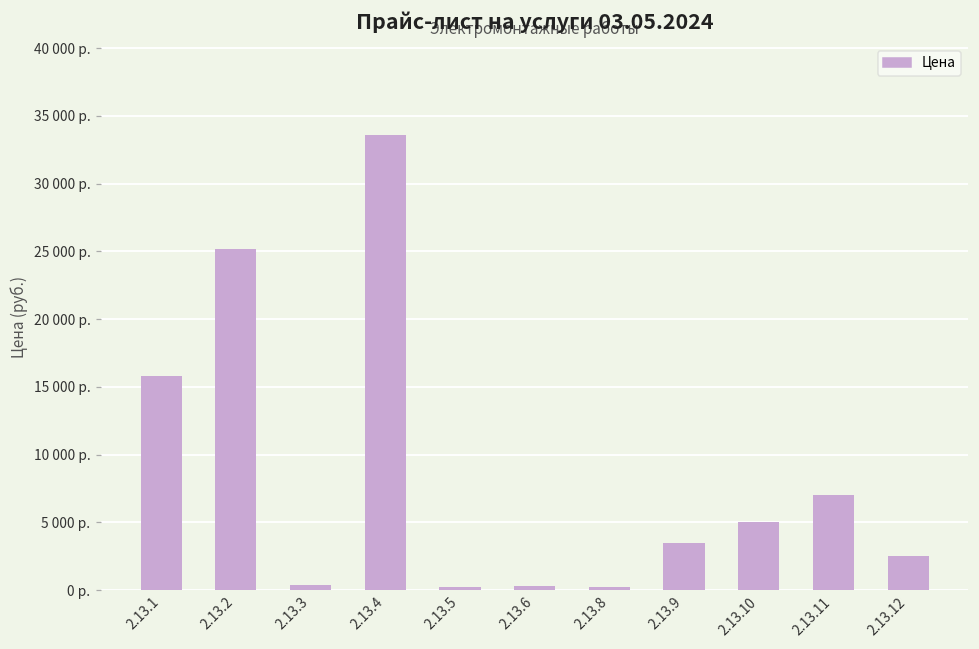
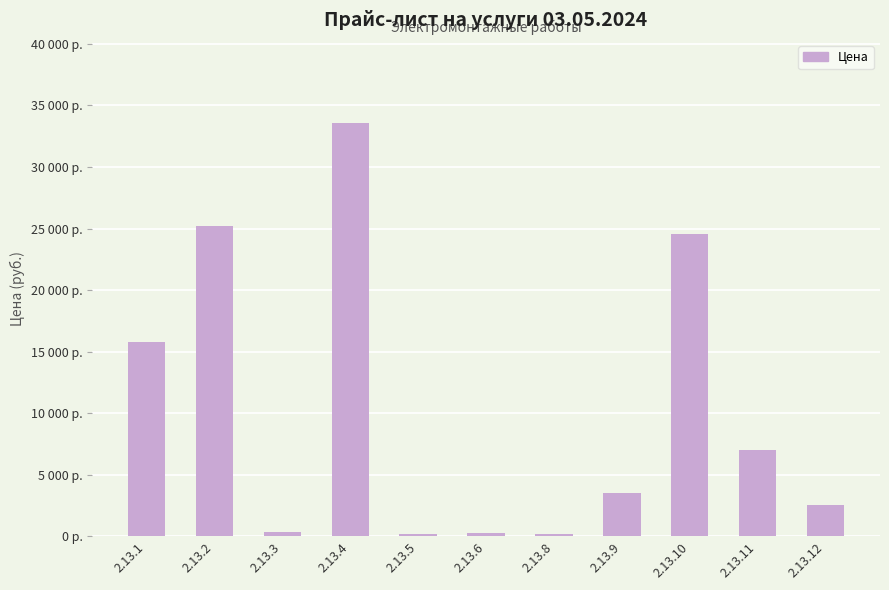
  {
    "2.13.1": "15800 р.",
    "2.13.2": "25200 р.",
    "2.13.3": "400 р.",
    "2.13.4": "33600 р.",
    "2.13.6": "300 р.",
    "2.13.9": "3500 р.",
-   "2.13.10": "5000 р.",
+   "2.13.10": "24600 р.",
    "2.13.11": "7000 р.",
    "2.13.12": "2500 р."
  }
